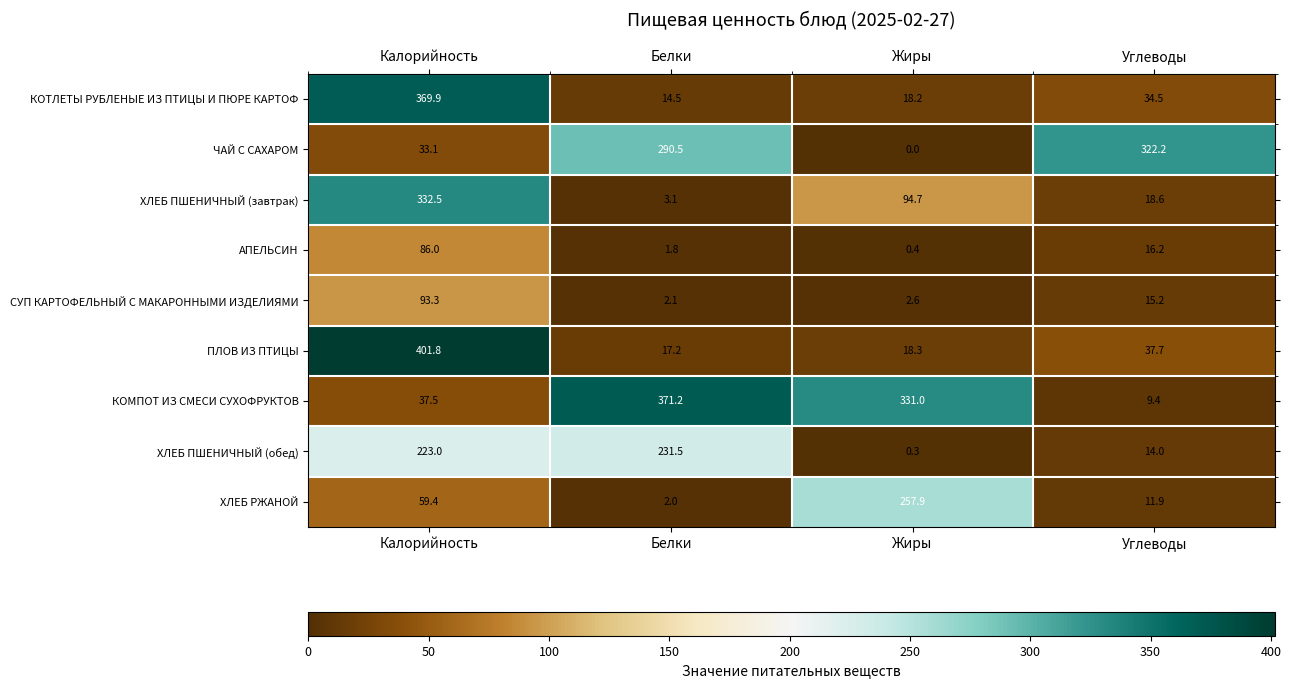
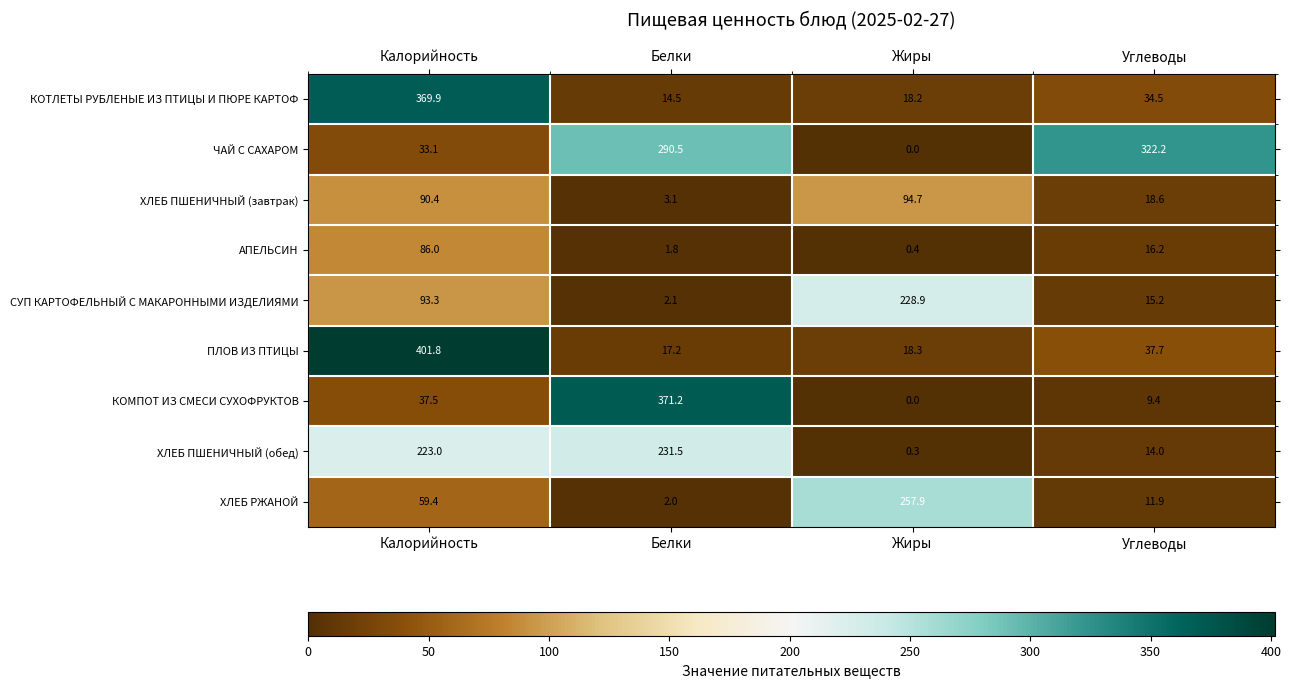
  {
    "КОТЛЕТЫ РУБЛЕНЫЕ ИЗ ПТИЦЫ И ПЮРЕ КАРТОФ": {
      "Калорийность": 369.9,
      "Белки": 14.5,
      "Жиры": 18.2,
      "Углеводы": 34.5
    },
    "ЧАЙ С САХАРОМ": {
      "Калорийность": 33.1,
      "Белки": 290.5,
      "Жиры": 0.0,
      "Углеводы": 322.2
    },
    "ХЛЕБ ПШЕНИЧНЫЙ (завтрак)": {
-     "Калорийность": 332.5,
+     "Калорийность": 90.4,
      "Белки": 3.1,
      "Жиры": 94.7,
      "Углеводы": 18.6
    },
    "АПЕЛЬСИН": {
      "Калорийность": 86.0,
      "Белки": 1.8,
      "Жиры": 0.4,
      "Углеводы": 16.2
    },
    "СУП КАРТОФЕЛЬНЫЙ С МАКАРОННЫМИ ИЗДЕЛИЯМИ": {
      "Калорийность": 93.3,
      "Белки": 2.1,
-     "Жиры": 2.6,
+     "Жиры": 228.9,
      "Углеводы": 15.2
    },
    "ПЛОВ ИЗ ПТИЦЫ": {
      "Калорийность": 401.8,
      "Белки": 17.2,
      "Жиры": 18.3,
      "Углеводы": 37.7
    },
    "КОМПОТ ИЗ СМЕСИ СУХОФРУКТОВ": {
      "Калорийность": 37.5,
      "Белки": 371.2,
-     "Жиры": 331.0,
+     "Жиры": 0.0,
      "Углеводы": 9.4
    },
    "ХЛЕБ ПШЕНИЧНЫЙ (обед)": {
      "Калорийность": 223.0,
      "Белки": 231.5,
      "Жиры": 0.3,
      "Углеводы": 14.0
    },
    "ХЛЕБ РЖАНОЙ": {
      "Калорийность": 59.4,
      "Белки": 2.0,
      "Жиры": 257.9,
      "Углеводы": 11.9
    }
  }
